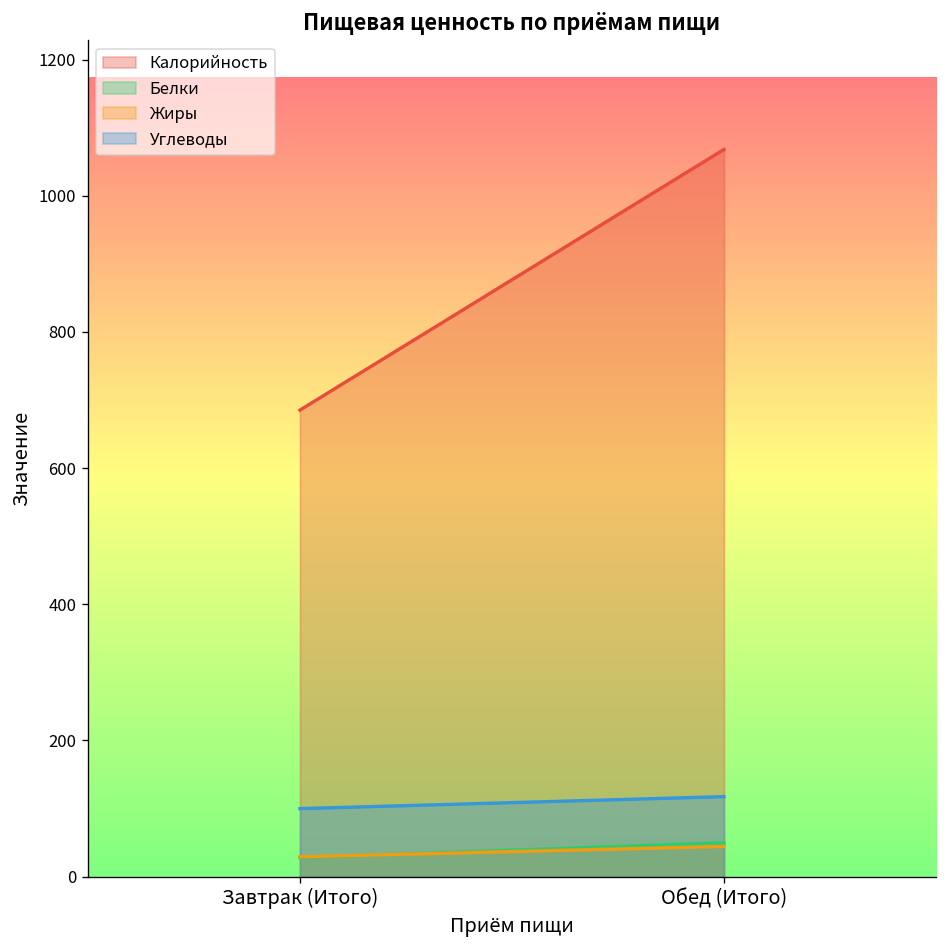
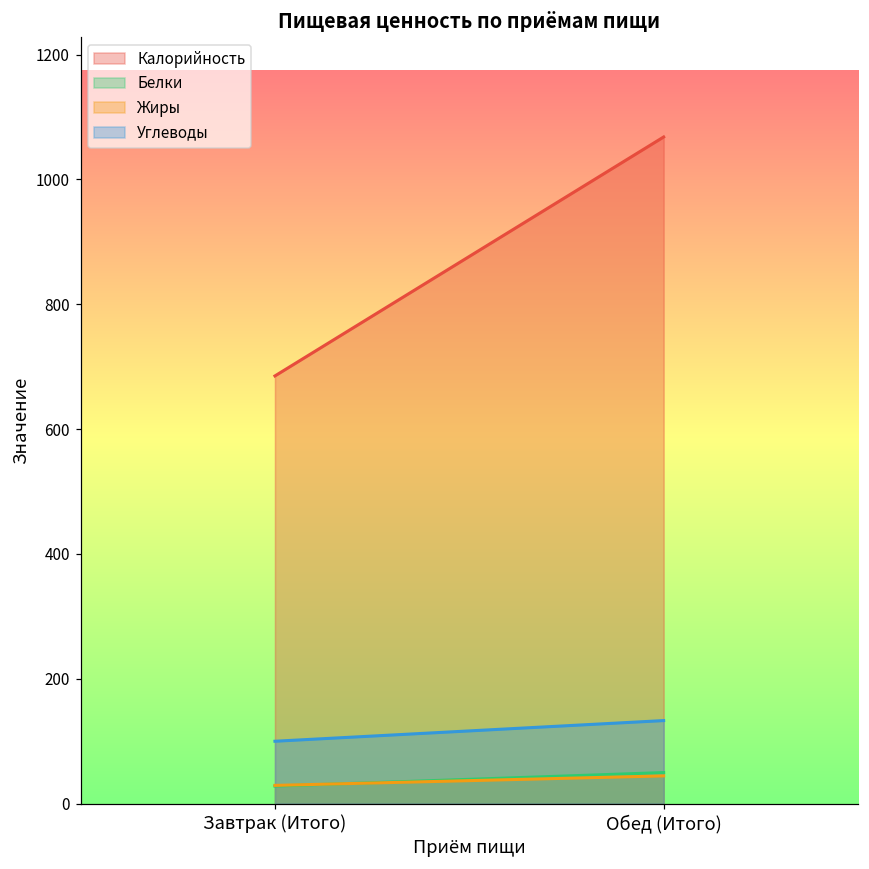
  {
    "Белки": {
      "Обед (Итого)": 50
    },
    "Углеводы": {
      "Завтрак (Итого)": 100,
-     "Обед (Итого)": 120
+     "Обед (Итого)": 130
    }
  }
